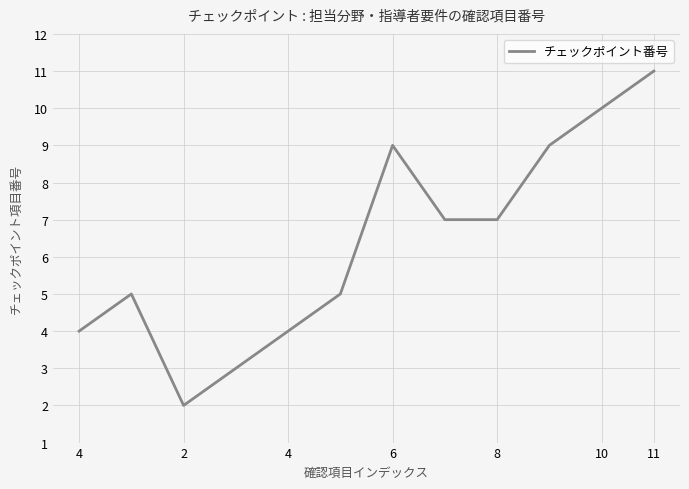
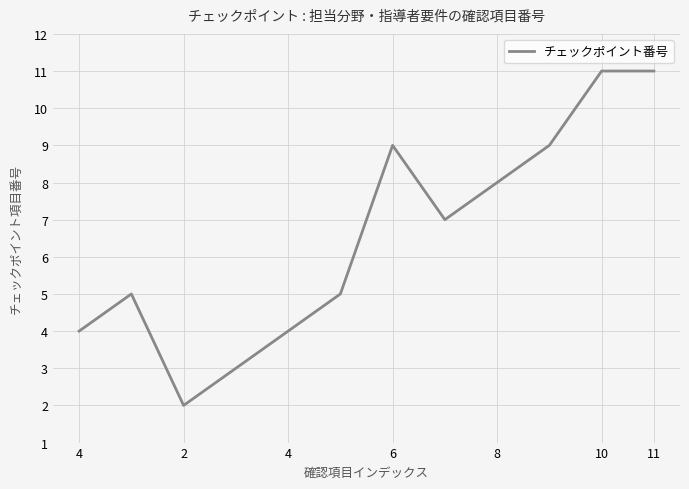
  {
    "2": 2,
    "6": 9,
-   "8": 7,
-   "10": 10,
+   "8": 8,
+   "10": 11,
    "11": 11
  }
